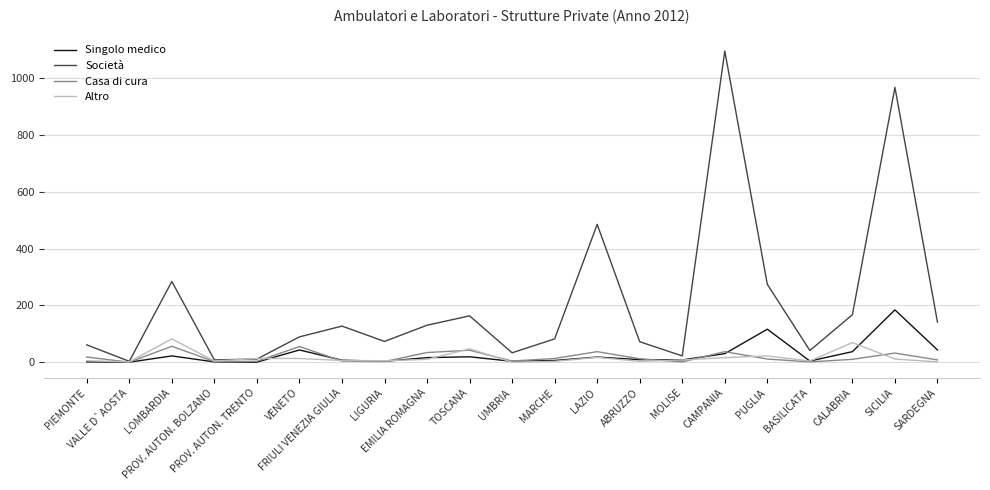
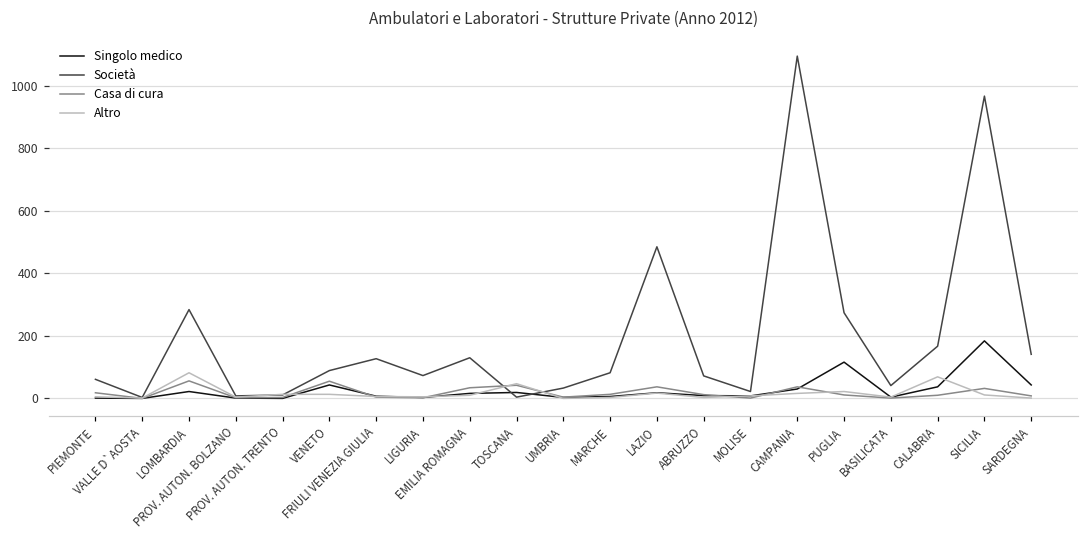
  {
    "Singolo medico": {
      "LOMBARDIA": 20,
      "VENETO": 40,
      "TOSCANA": 20,
      "PUGLIA": 120,
      "CALABRIA": 40,
      "SICILIA": 180,
      "SARDEGNA": 40
    },
    "Società": {
      "PIEMONTE": 60,
      "LOMBARDIA": 280,
      "VENETO": 90,
      "FRIULI VENEZIA GIULIA": 130,
      "LIGURIA": 70,
      "EMILIA ROMAGNA": 130,
-     "TOSCANA": 160,
+     "TOSCANA": 0,
      "UMBRIA": 30,
      "MARCHE": 80,
      "LAZIO": 490,
      "ABRUZZO": 70,
      "MOLISE": 20,
      "CAMPANIA": 1100,
      "PUGLIA": 270,
      "BASILICATA": 40,
      "CALABRIA": 170,
      "SICILIA": 970,
      "SARDEGNA": 140
    },
    "Casa di cura": {
      "PIEMONTE": 20,
      "LOMBARDIA": 60,
      "VENETO": 60,
      "EMILIA ROMAGNA": 30,
      "LAZIO": 40,
      "PUGLIA": 10,
      "CALABRIA": 10,
      "SICILIA": 30
    },
    "Altro": {
      "LOMBARDIA": 80,
      "VENETO": 10,
      "CAMPANIA": 20,
      "PUGLIA": 20,
      "CALABRIA": 70,
      "SICILIA": 10
    }
  }
